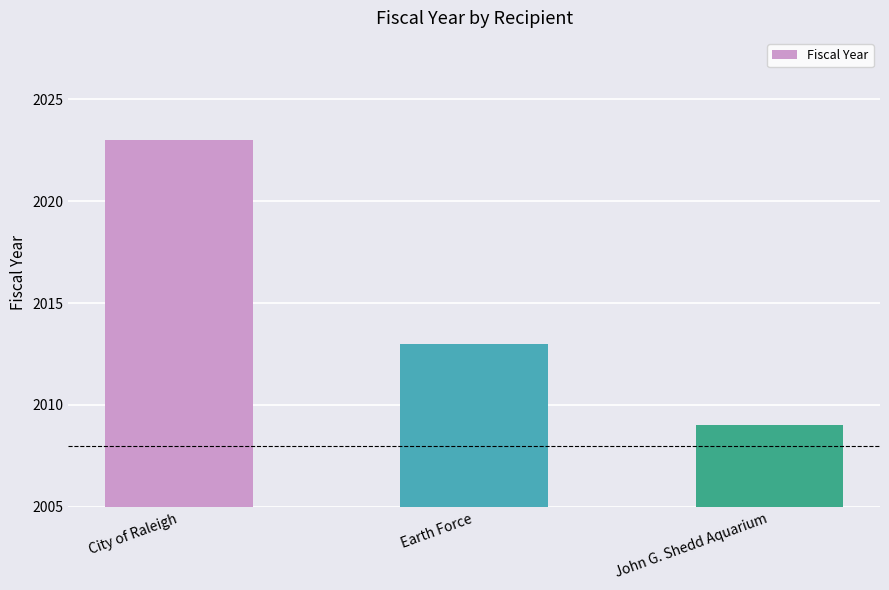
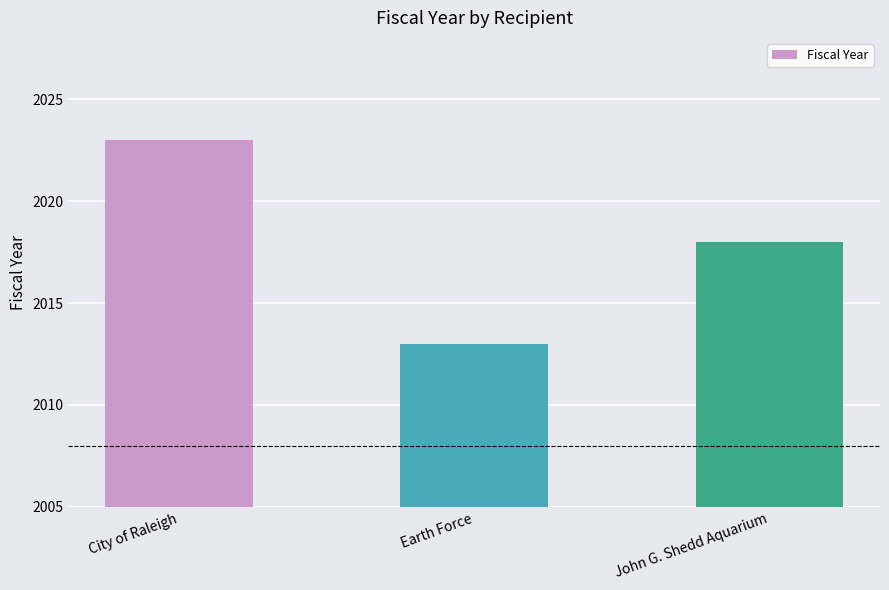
  {
    "City of Raleigh": 2023,
    "Earth Force": 2013,
-   "John G. Shedd Aquarium": 2009
+   "John G. Shedd Aquarium": 2018
  }
